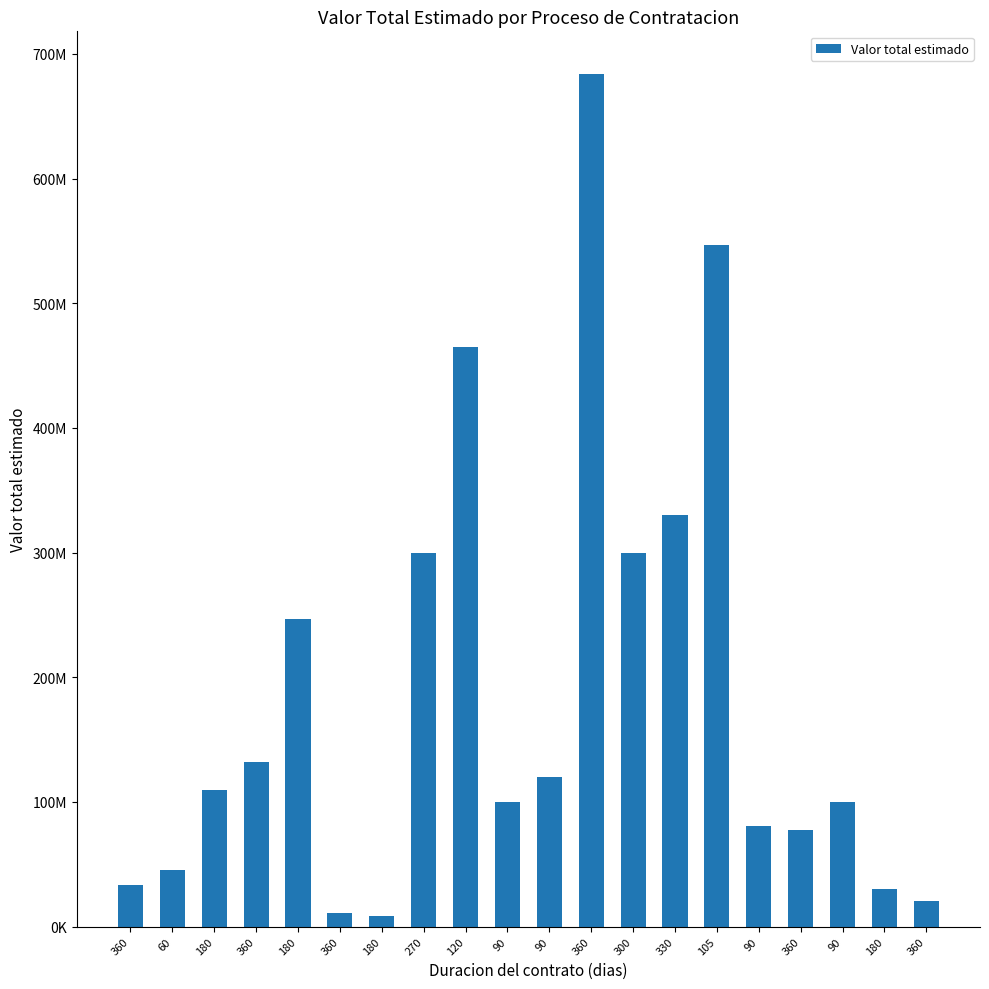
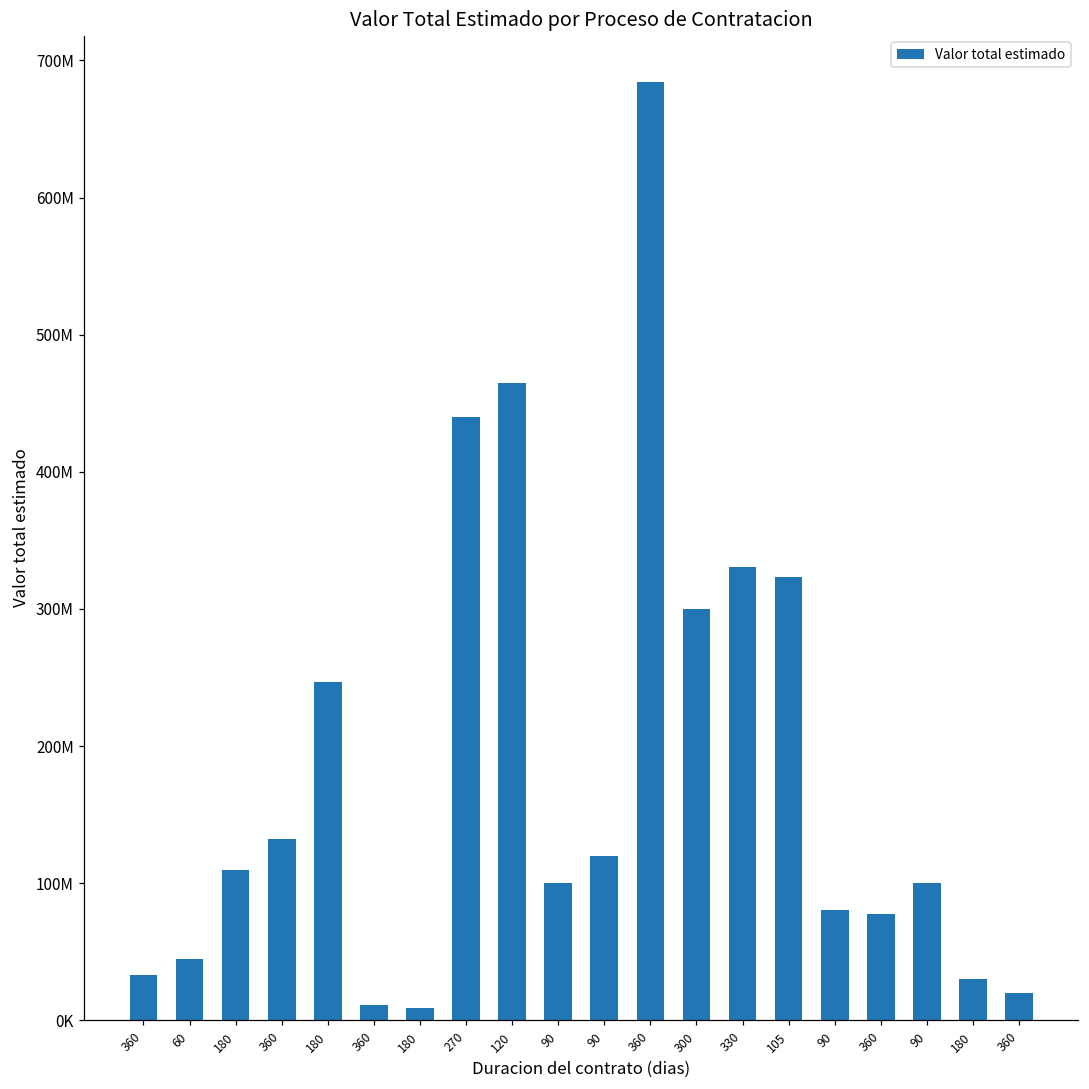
  {
    "60": 45000000,
-   "270": 300000000,
+   "270": 440000000,
    "120": 465000000,
    "300": 300000000,
    "330": 330000000,
-   "105": 547000000
+   "105": 323000000
  }
